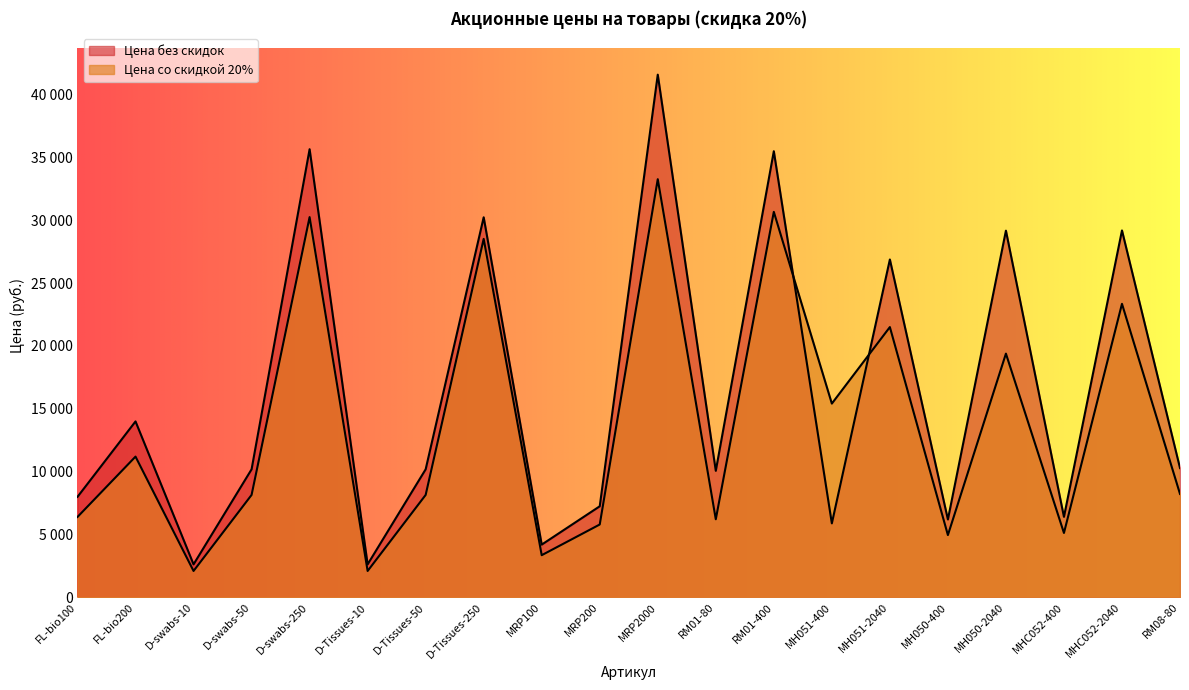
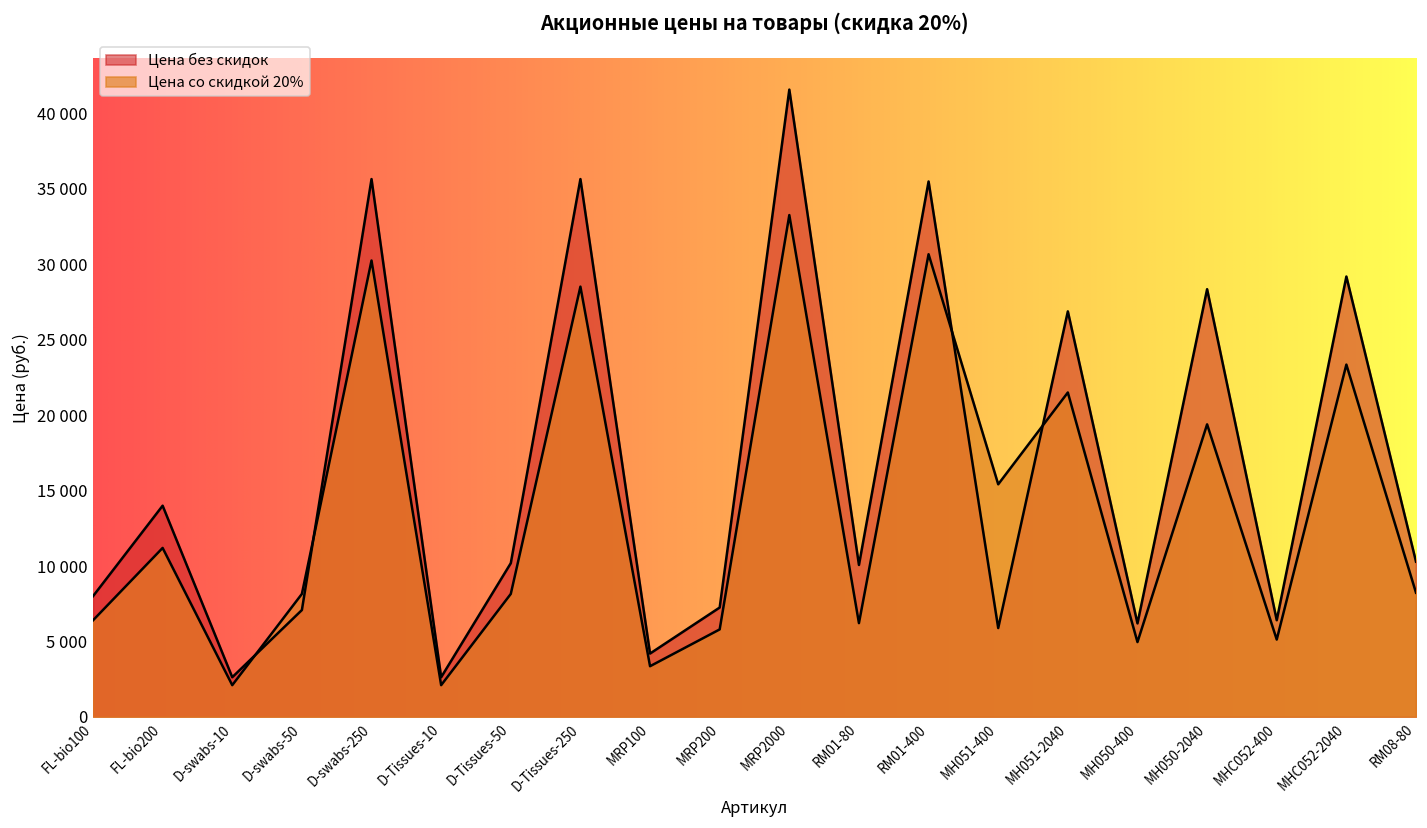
  {
    "Цена без скидок": {
      "FL-bio100": 8000,
      "FL-bio200": 14000,
      "D-swabs-10": 2600,
-     "D-swabs-50": 10200,
+     "D-swabs-50": 7100,
      "D-swabs-250": 35700,
      "D-Tissues-10": 2600,
      "D-Tissues-50": 10200,
-     "D-Tissues-250": 30200,
+     "D-Tissues-250": 35700,
      "MRP100": 4200,
      "MRP200": 7300,
      "MRP2000": 41600,
      "RM01-80": 10100,
      "RM01-400": 35500,
      "MH051-400": 5900,
      "MH051-2040": 26900,
      "MH050-400": 6200,
-     "MH050-2040": 29200,
+     "MH050-2040": 28400,
      "MHC052-400": 6400,
      "MHC052-2040": 29200,
      "RM08-80": 10300
    },
    "Цена со скидкой 20%": {
      "FL-bio100": 6400,
      "FL-bio200": 11200,
      "D-swabs-10": 2100,
      "D-swabs-50": 8200,
      "D-swabs-250": 30300,
      "D-Tissues-10": 2100,
      "D-Tissues-50": 8200,
      "D-Tissues-250": 28500,
      "MRP100": 3400,
      "MRP200": 5800,
      "MRP2000": 33300,
      "RM01-80": 6200,
      "RM01-400": 30700,
      "MH051-400": 15400,
      "MH051-2040": 21500,
      "MH050-400": 5000,
      "MH050-2040": 19400,
      "MHC052-400": 5100,
      "MHC052-2040": 23400,
      "RM08-80": 8200
    }
  }
